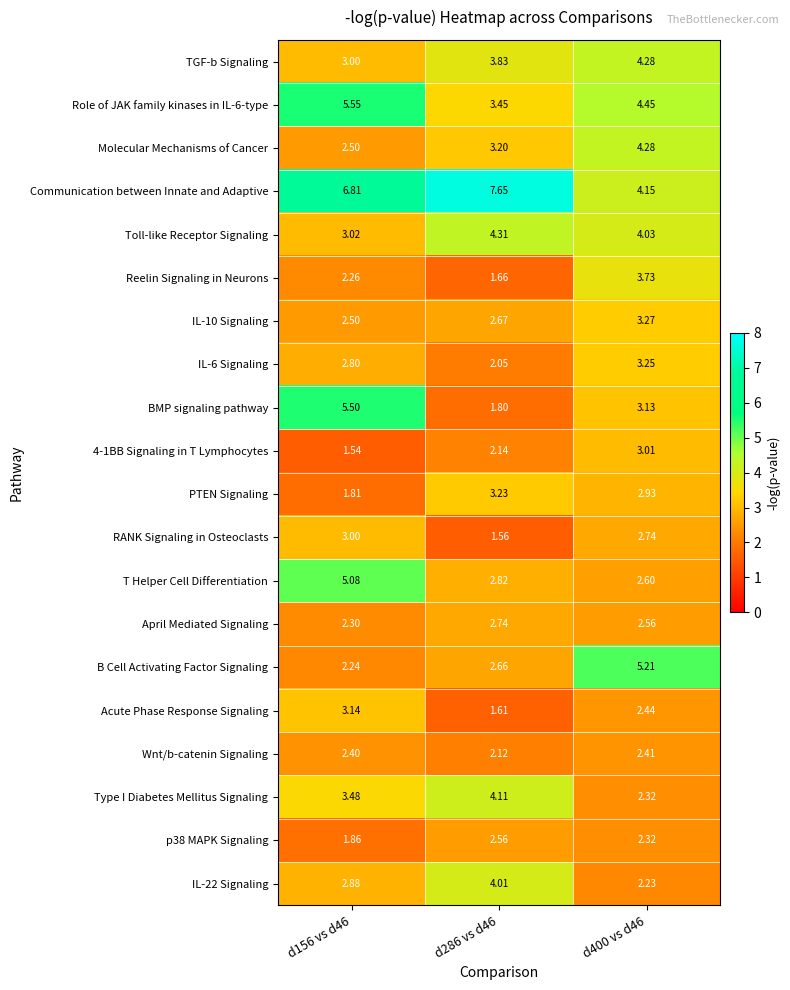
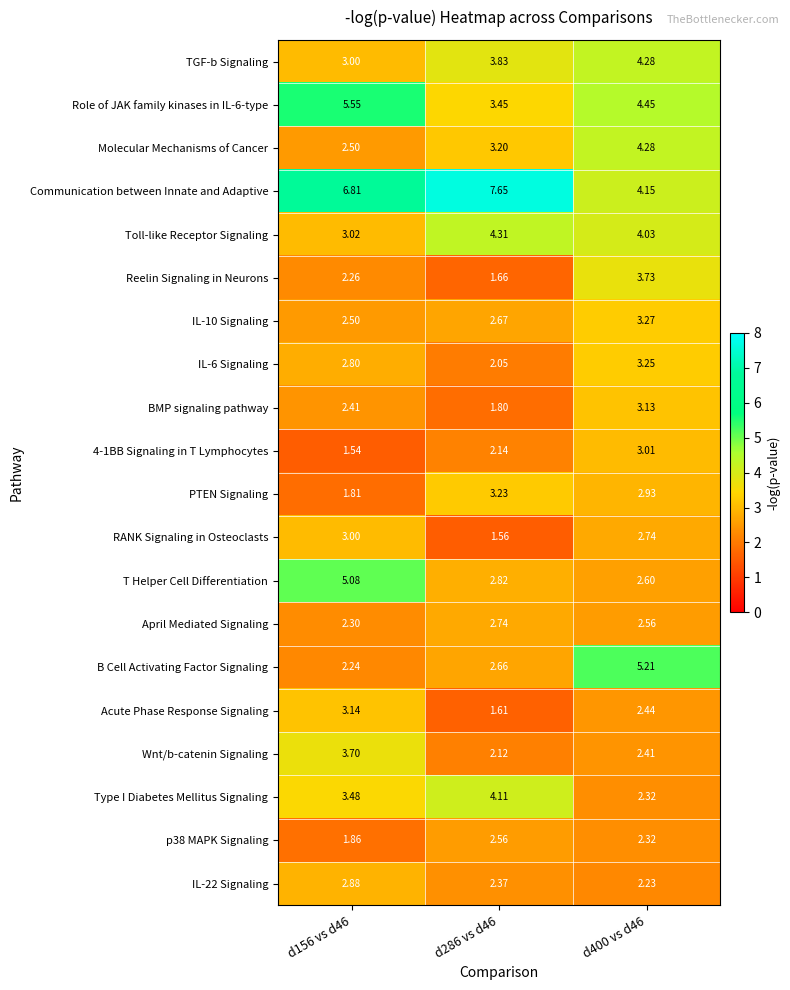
  {
    "TGF-b Signaling": {
      "d156 vs d46": 3.00,
      "d286 vs d46": 3.83,
      "d400 vs d46": 4.28
    },
    "Role of JAK family kinases in IL-6-type": {
      "d156 vs d46": 5.55,
      "d286 vs d46": 3.45,
      "d400 vs d46": 4.45
    },
    "Molecular Mechanisms of Cancer": {
      "d156 vs d46": 2.50,
      "d286 vs d46": 3.20,
      "d400 vs d46": 4.28
    },
    "Communication between Innate and Adaptive": {
      "d156 vs d46": 6.81,
      "d286 vs d46": 7.65,
      "d400 vs d46": 4.15
    },
    "Toll-like Receptor Signaling": {
      "d156 vs d46": 3.02,
      "d286 vs d46": 4.31,
      "d400 vs d46": 4.03
    },
    "Reelin Signaling in Neurons": {
      "d156 vs d46": 2.26,
      "d286 vs d46": 1.66,
      "d400 vs d46": 3.73
    },
    "IL-10 Signaling": {
      "d156 vs d46": 2.50,
      "d286 vs d46": 2.67,
      "d400 vs d46": 3.27
    },
    "IL-6 Signaling": {
      "d156 vs d46": 2.80,
      "d286 vs d46": 2.05,
      "d400 vs d46": 3.25
    },
    "BMP signaling pathway": {
-     "d156 vs d46": 5.50,
+     "d156 vs d46": 2.41,
      "d286 vs d46": 1.80,
      "d400 vs d46": 3.13
    },
    "4-1BB Signaling in T Lymphocytes": {
      "d156 vs d46": 1.54,
      "d286 vs d46": 2.14,
      "d400 vs d46": 3.01
    },
    "PTEN Signaling": {
      "d156 vs d46": 1.81,
      "d286 vs d46": 3.23,
      "d400 vs d46": 2.93
    },
    "RANK Signaling in Osteoclasts": {
      "d156 vs d46": 3.00,
      "d286 vs d46": 1.56,
      "d400 vs d46": 2.74
    },
    "T Helper Cell Differentiation": {
      "d156 vs d46": 5.08,
      "d286 vs d46": 2.82,
      "d400 vs d46": 2.60
    },
    "April Mediated Signaling": {
      "d156 vs d46": 2.30,
      "d286 vs d46": 2.74,
      "d400 vs d46": 2.56
    },
    "B Cell Activating Factor Signaling": {
      "d156 vs d46": 2.24,
      "d286 vs d46": 2.66,
      "d400 vs d46": 5.21
    },
    "Acute Phase Response Signaling": {
      "d156 vs d46": 3.14,
      "d286 vs d46": 1.61,
      "d400 vs d46": 2.44
    },
    "Wnt/b-catenin Signaling": {
-     "d156 vs d46": 2.40,
+     "d156 vs d46": 3.70,
      "d286 vs d46": 2.12,
      "d400 vs d46": 2.41
    },
    "Type I Diabetes Mellitus Signaling": {
      "d156 vs d46": 3.48,
      "d286 vs d46": 4.11,
      "d400 vs d46": 2.32
    },
    "p38 MAPK Signaling": {
      "d156 vs d46": 1.86,
      "d286 vs d46": 2.56,
      "d400 vs d46": 2.32
    },
    "IL-22 Signaling": {
      "d156 vs d46": 2.88,
-     "d286 vs d46": 4.01,
+     "d286 vs d46": 2.37,
      "d400 vs d46": 2.23
    }
  }
